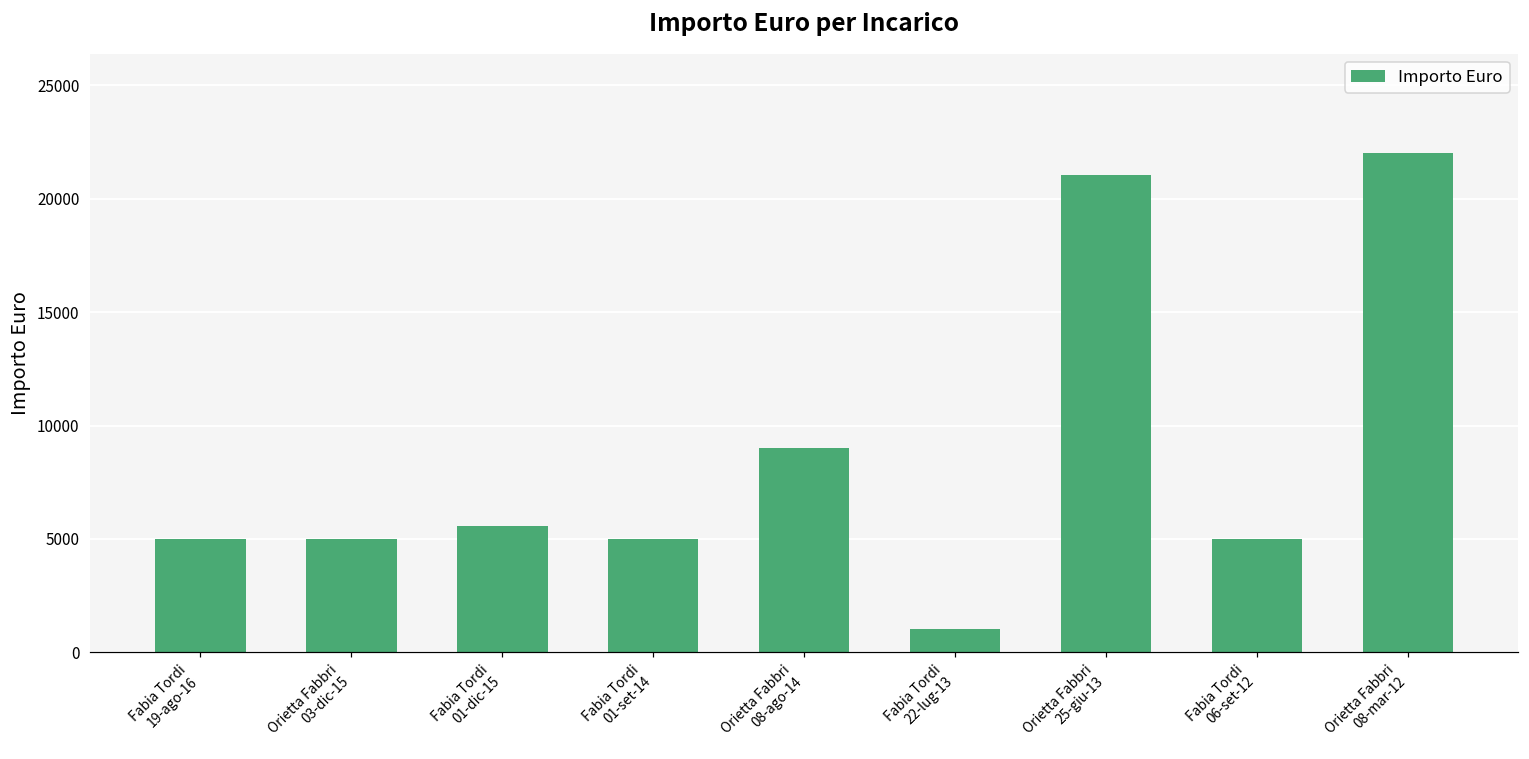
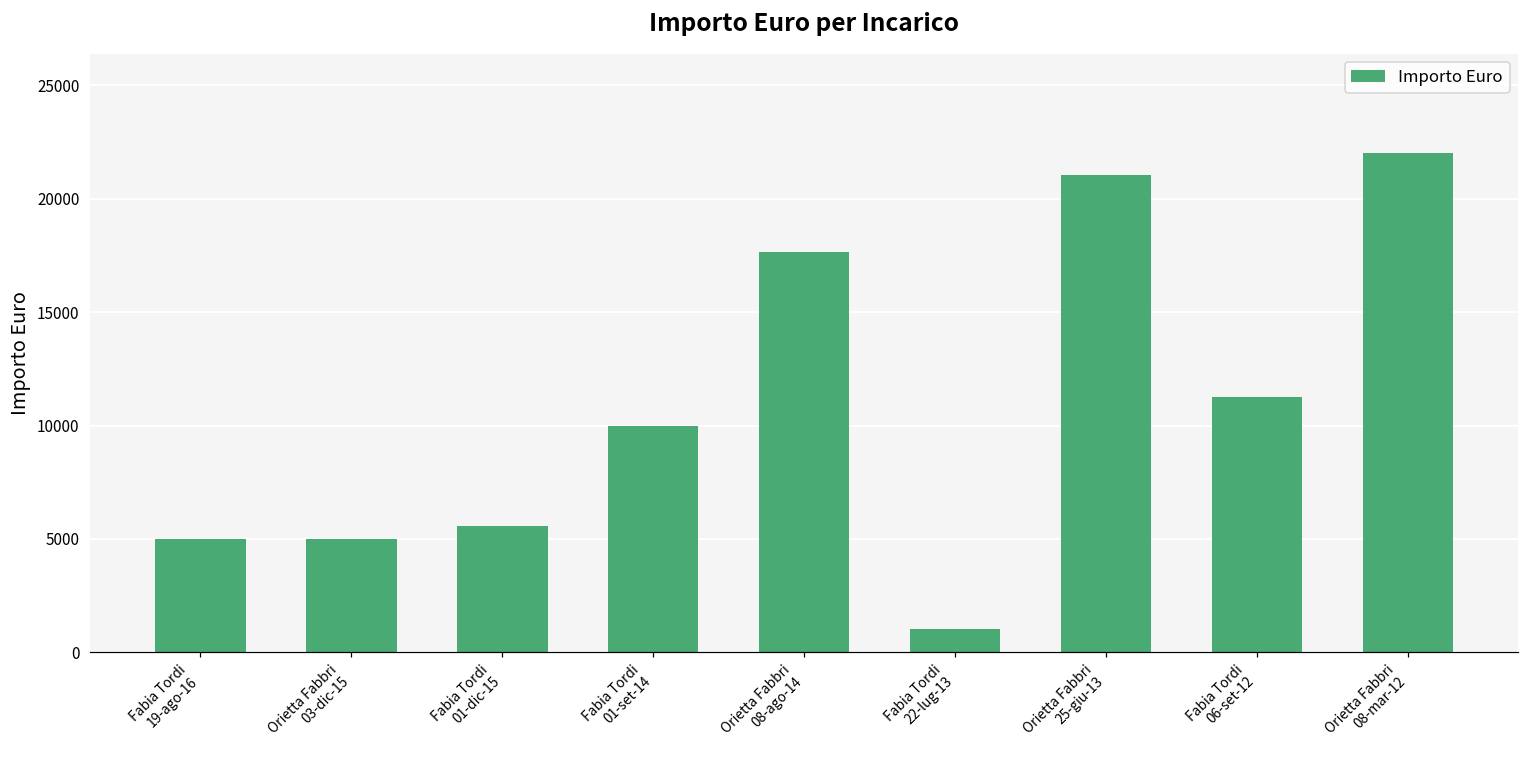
  {
    "Fabia Tordi 19-ago-16": 5000,
    "Orietta Fabbri 03-dic-15": 5000,
    "Fabia Tordi 01-dic-15": 5600,
-   "Fabia Tordi 01-set-14": 5000,
-   "Orietta Fabbri 08-ago-14": 9000,
+   "Fabia Tordi 01-set-14": 10000,
+   "Orietta Fabbri 08-ago-14": 17700,
    "Fabia Tordi 22-lug-13": 1000,
    "Orietta Fabbri 25-giu-13": 21100,
-   "Fabia Tordi 06-set-12": 5000,
+   "Fabia Tordi 06-set-12": 11200,
    "Orietta Fabbri 08-mar-12": 22000
  }
